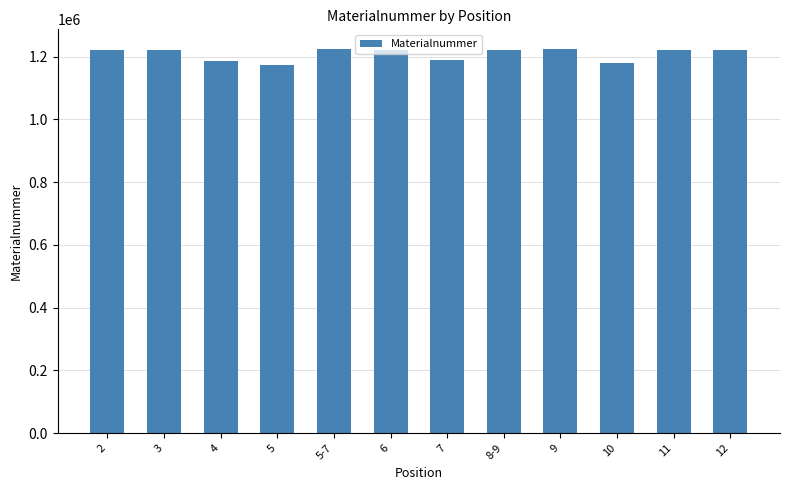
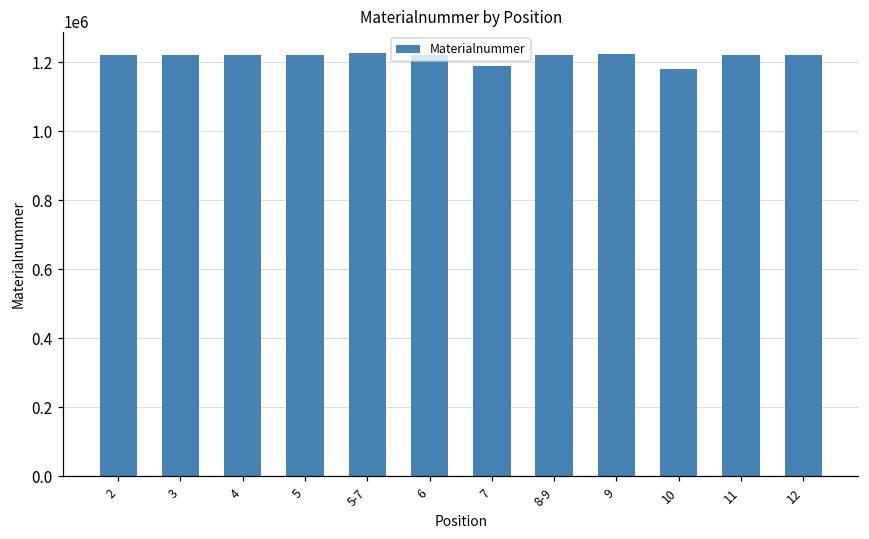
  {
    "2": 1220000,
    "3": 1220000,
-   "4": 1190000,
-   "5": 1170000,
+   "4": 1220000,
+   "5": 1220000,
    "5-7": 1230000,
    "7": 1190000,
    "8-9": 1220000,
    "9": 1230000,
    "10": 1180000,
    "11": 1220000,
    "12": 1220000
  }
